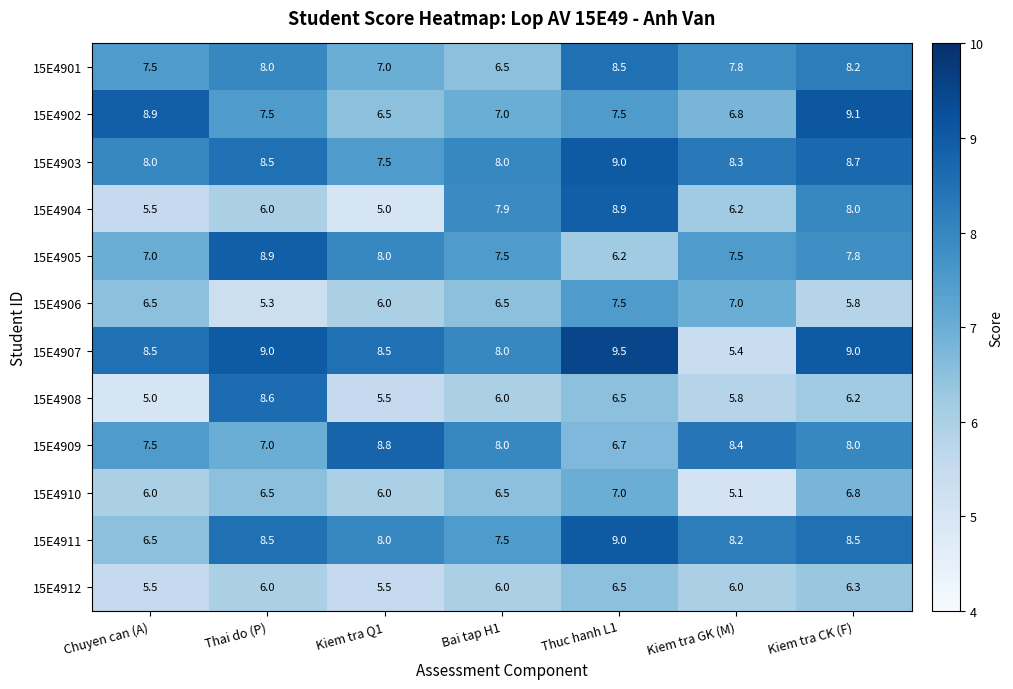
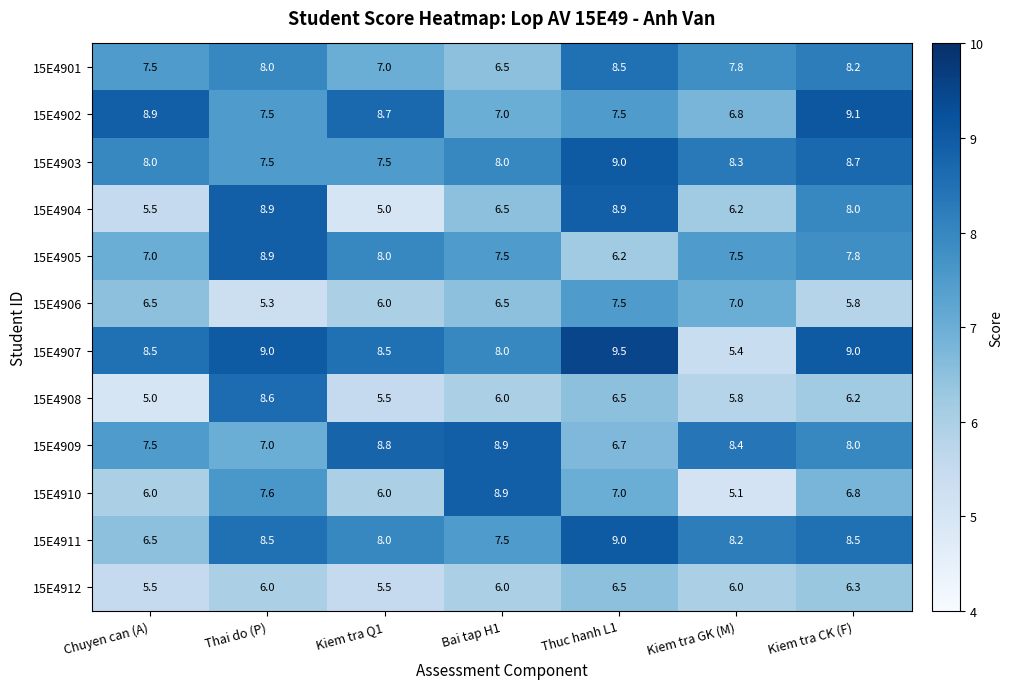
  {
    "15E4901": {
      "Chuyen can (A)": 7.5,
      "Thai do (P)": 8.0,
      "Kiem tra Q1": 7.0,
      "Bai tap H1": 6.5,
      "Thuc hanh L1": 8.5,
      "Kiem tra GK (M)": 7.8,
      "Kiem tra CK (F)": 8.2
    },
    "15E4902": {
      "Chuyen can (A)": 8.9,
      "Thai do (P)": 7.5,
-     "Kiem tra Q1": 6.5,
+     "Kiem tra Q1": 8.7,
      "Bai tap H1": 7.0,
      "Thuc hanh L1": 7.5,
      "Kiem tra GK (M)": 6.8,
      "Kiem tra CK (F)": 9.1
    },
    "15E4903": {
      "Chuyen can (A)": 8.0,
-     "Thai do (P)": 8.5,
+     "Thai do (P)": 7.5,
      "Kiem tra Q1": 7.5,
      "Bai tap H1": 8.0,
      "Thuc hanh L1": 9.0,
      "Kiem tra GK (M)": 8.3,
      "Kiem tra CK (F)": 8.7
    },
    "15E4904": {
      "Chuyen can (A)": 5.5,
-     "Thai do (P)": 6.0,
+     "Thai do (P)": 8.9,
      "Kiem tra Q1": 5.0,
-     "Bai tap H1": 7.9,
+     "Bai tap H1": 6.5,
      "Thuc hanh L1": 8.9,
      "Kiem tra GK (M)": 6.2,
      "Kiem tra CK (F)": 8.0
    },
    "15E4905": {
      "Chuyen can (A)": 7.0,
      "Thai do (P)": 8.9,
      "Kiem tra Q1": 8.0,
      "Bai tap H1": 7.5,
      "Thuc hanh L1": 6.2,
      "Kiem tra GK (M)": 7.5,
      "Kiem tra CK (F)": 7.8
    },
    "15E4906": {
      "Chuyen can (A)": 6.5,
      "Thai do (P)": 5.3,
      "Kiem tra Q1": 6.0,
      "Bai tap H1": 6.5,
      "Thuc hanh L1": 7.5,
      "Kiem tra GK (M)": 7.0,
      "Kiem tra CK (F)": 5.8
    },
    "15E4907": {
      "Chuyen can (A)": 8.5,
      "Thai do (P)": 9.0,
      "Kiem tra Q1": 8.5,
      "Bai tap H1": 8.0,
      "Thuc hanh L1": 9.5,
      "Kiem tra GK (M)": 5.4,
      "Kiem tra CK (F)": 9.0
    },
    "15E4908": {
      "Chuyen can (A)": 5.0,
      "Thai do (P)": 8.6,
      "Kiem tra Q1": 5.5,
      "Bai tap H1": 6.0,
      "Thuc hanh L1": 6.5,
      "Kiem tra GK (M)": 5.8,
      "Kiem tra CK (F)": 6.2
    },
    "15E4909": {
      "Chuyen can (A)": 7.5,
      "Thai do (P)": 7.0,
      "Kiem tra Q1": 8.8,
-     "Bai tap H1": 8.0,
+     "Bai tap H1": 8.9,
      "Thuc hanh L1": 6.7,
      "Kiem tra GK (M)": 8.4,
      "Kiem tra CK (F)": 8.0
    },
    "15E4910": {
      "Chuyen can (A)": 6.0,
-     "Thai do (P)": 6.5,
+     "Thai do (P)": 7.6,
      "Kiem tra Q1": 6.0,
-     "Bai tap H1": 6.5,
+     "Bai tap H1": 8.9,
      "Thuc hanh L1": 7.0,
      "Kiem tra GK (M)": 5.1,
      "Kiem tra CK (F)": 6.8
    },
    "15E4911": {
      "Chuyen can (A)": 6.5,
      "Thai do (P)": 8.5,
      "Kiem tra Q1": 8.0,
      "Bai tap H1": 7.5,
      "Thuc hanh L1": 9.0,
      "Kiem tra GK (M)": 8.2,
      "Kiem tra CK (F)": 8.5
    },
    "15E4912": {
      "Chuyen can (A)": 5.5,
      "Thai do (P)": 6.0,
      "Kiem tra Q1": 5.5,
      "Bai tap H1": 6.0,
      "Thuc hanh L1": 6.5,
      "Kiem tra GK (M)": 6.0,
      "Kiem tra CK (F)": 6.3
    }
  }
